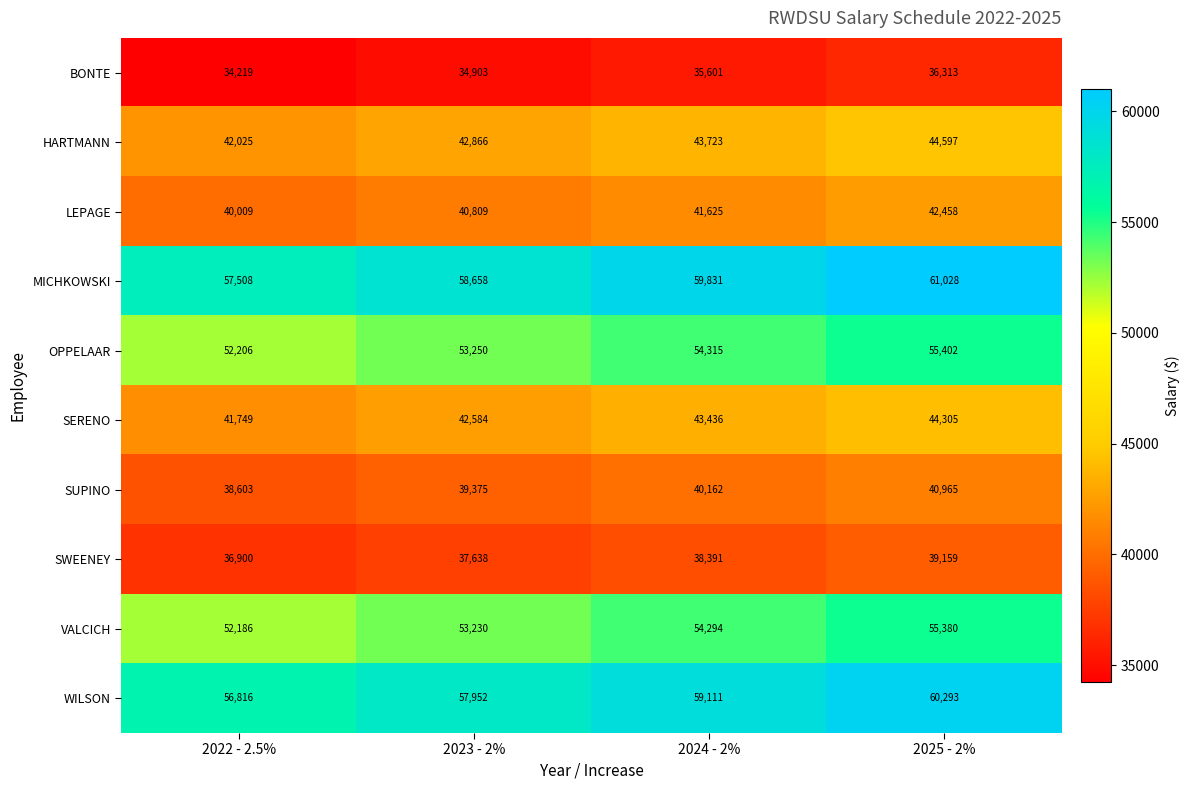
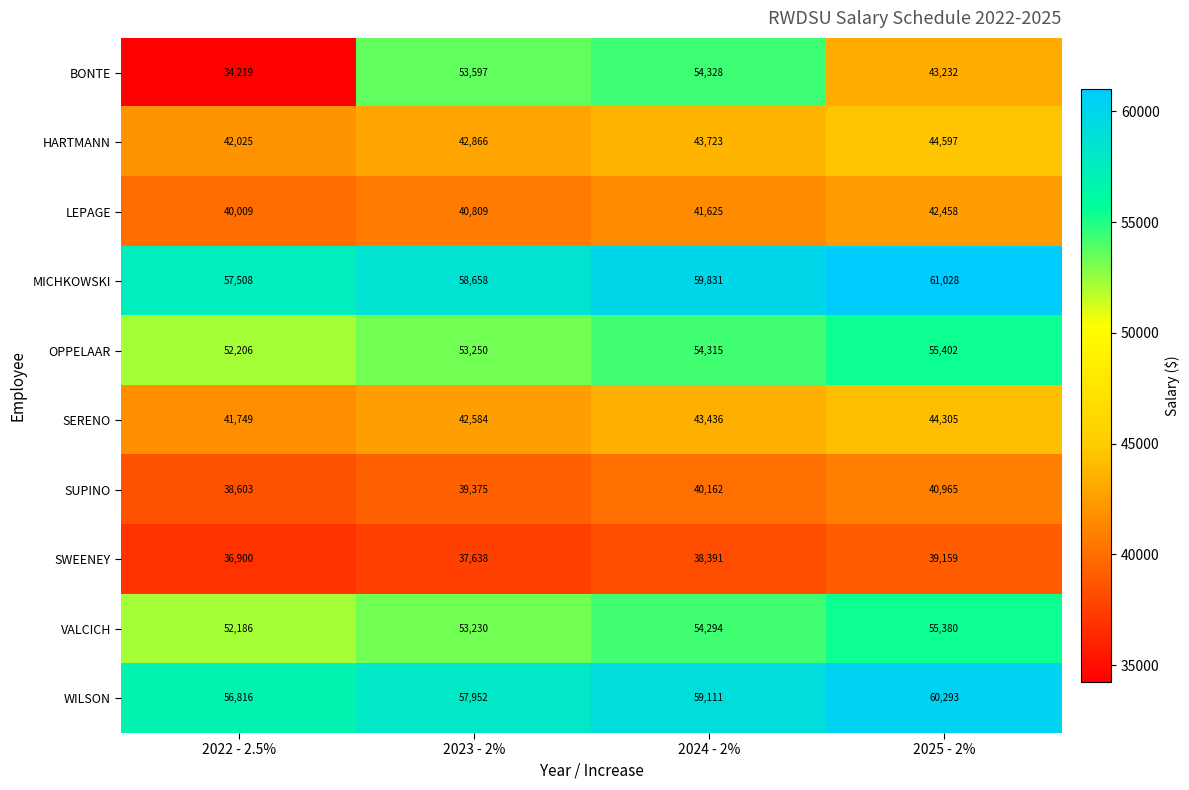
  {
    "BONTE": {
      "2022 - 2.5%": "34,219",
-     "2023 - 2%": "34,903",
-     "2024 - 2%": "35,601",
-     "2025 - 2%": "36,313"
+     "2023 - 2%": "53,597",
+     "2024 - 2%": "54,328",
+     "2025 - 2%": "43,232"
    },
    "HARTMANN": {
      "2022 - 2.5%": "42,025",
      "2023 - 2%": "42,866",
      "2024 - 2%": "43,723",
      "2025 - 2%": "44,597"
    },
    "LEPAGE": {
      "2022 - 2.5%": "40,009",
      "2023 - 2%": "40,809",
      "2024 - 2%": "41,625",
      "2025 - 2%": "42,458"
    },
    "MICHKOWSKI": {
      "2022 - 2.5%": "57,508",
      "2023 - 2%": "58,658",
      "2024 - 2%": "59,831",
      "2025 - 2%": "61,028"
    },
    "OPPELAAR": {
      "2022 - 2.5%": "52,206",
      "2023 - 2%": "53,250",
      "2024 - 2%": "54,315",
      "2025 - 2%": "55,402"
    },
    "SERENO": {
      "2022 - 2.5%": "41,749",
      "2023 - 2%": "42,584",
      "2024 - 2%": "43,436",
      "2025 - 2%": "44,305"
    },
    "SUPINO": {
      "2022 - 2.5%": "38,603",
      "2023 - 2%": "39,375",
      "2024 - 2%": "40,162",
      "2025 - 2%": "40,965"
    },
    "SWEENEY": {
      "2022 - 2.5%": "36,900",
      "2023 - 2%": "37,638",
      "2024 - 2%": "38,391",
      "2025 - 2%": "39,159"
    },
    "VALCICH": {
      "2022 - 2.5%": "52,186",
      "2023 - 2%": "53,230",
      "2024 - 2%": "54,294",
      "2025 - 2%": "55,380"
    },
    "WILSON": {
      "2022 - 2.5%": "56,816",
      "2023 - 2%": "57,952",
      "2024 - 2%": "59,111",
      "2025 - 2%": "60,293"
    }
  }
